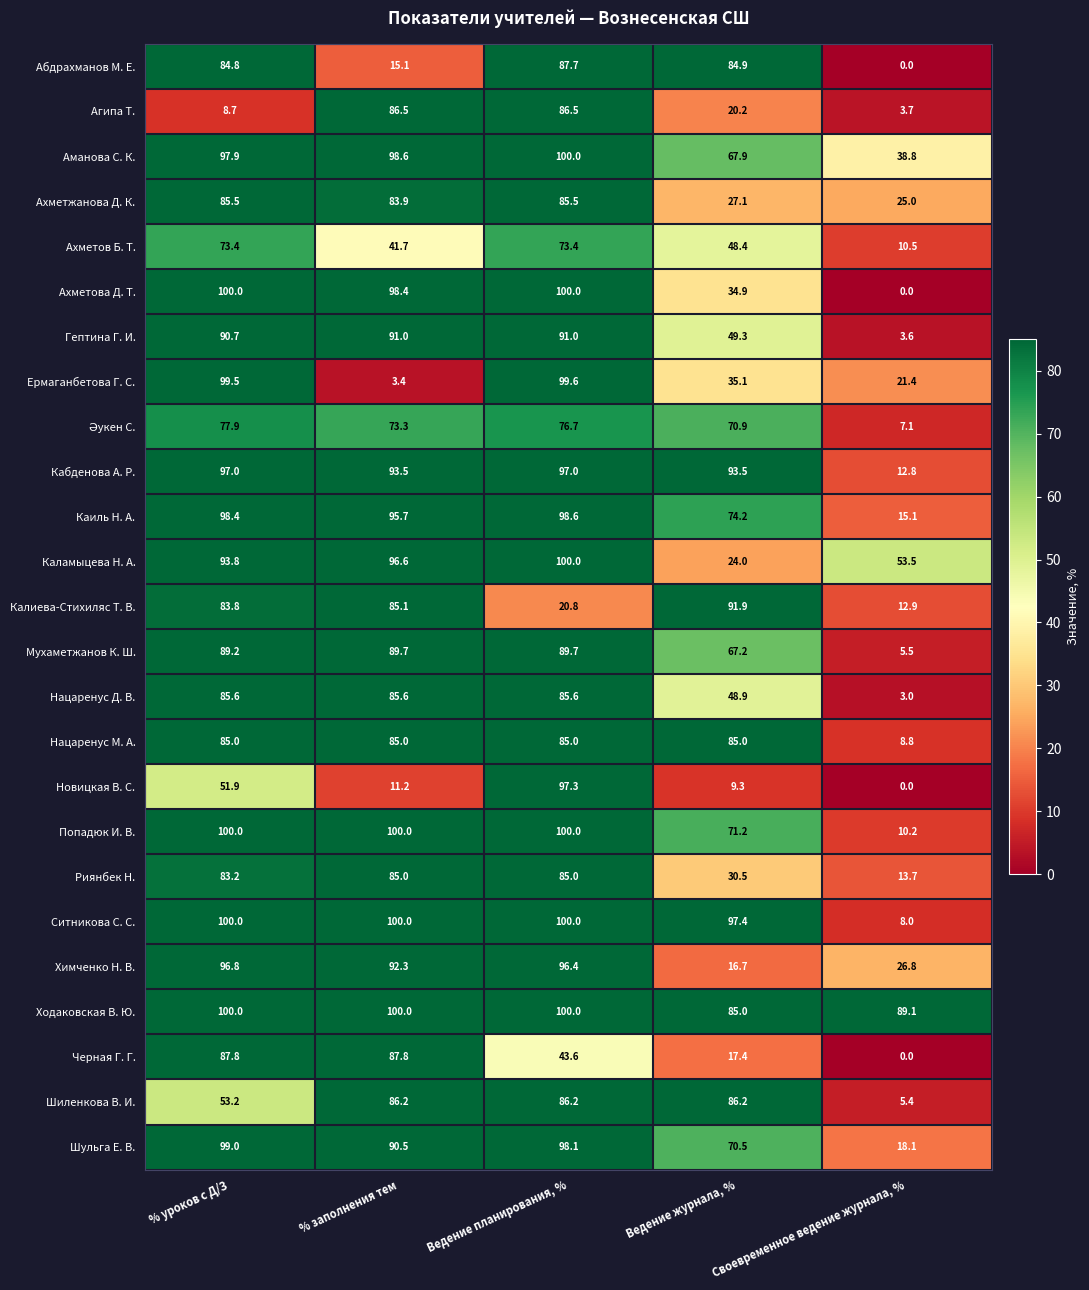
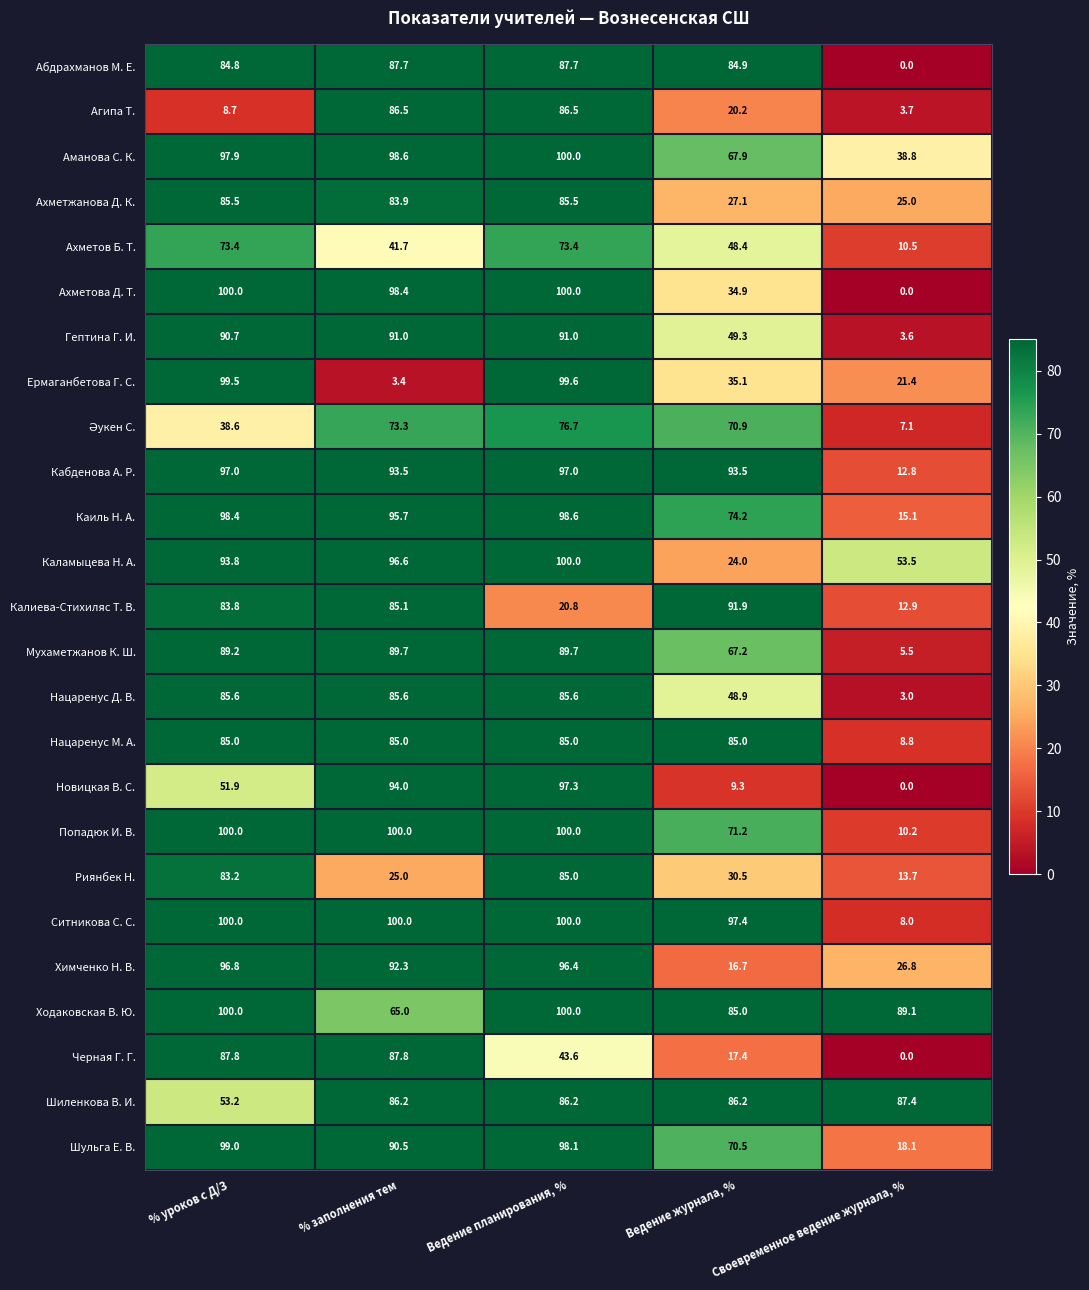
  {
    "Абдрахманов М. Е.": {
      "% уроков с Д/З": 84.8,
-     "% заполнения тем": 15.1,
+     "% заполнения тем": 87.7,
      "Ведение планирования, %": 87.7,
      "Ведение журнала, %": 84.9,
      "Своевременное ведение журнала, %": 0.0
    },
    "Агипа Т.": {
      "% уроков с Д/З": 8.7,
      "% заполнения тем": 86.5,
      "Ведение планирования, %": 86.5,
      "Ведение журнала, %": 20.2,
      "Своевременное ведение журнала, %": 3.7
    },
    "Аманова С. К.": {
      "% уроков с Д/З": 97.9,
      "% заполнения тем": 98.6,
      "Ведение планирования, %": 100.0,
      "Ведение журнала, %": 67.9,
      "Своевременное ведение журнала, %": 38.8
    },
    "Ахметжанова Д. К.": {
      "% уроков с Д/З": 85.5,
      "% заполнения тем": 83.9,
      "Ведение планирования, %": 85.5,
      "Ведение журнала, %": 27.1,
      "Своевременное ведение журнала, %": 25.0
    },
    "Ахметов Б. Т.": {
      "% уроков с Д/З": 73.4,
      "% заполнения тем": 41.7,
      "Ведение планирования, %": 73.4,
      "Ведение журнала, %": 48.4,
      "Своевременное ведение журнала, %": 10.5
    },
    "Ахметова Д. Т.": {
      "% уроков с Д/З": 100.0,
      "% заполнения тем": 98.4,
      "Ведение планирования, %": 100.0,
      "Ведение журнала, %": 34.9,
      "Своевременное ведение журнала, %": 0.0
    },
    "Гептина Г. И.": {
      "% уроков с Д/З": 90.7,
      "% заполнения тем": 91.0,
      "Ведение планирования, %": 91.0,
      "Ведение журнала, %": 49.3,
      "Своевременное ведение журнала, %": 3.6
    },
    "Ермаганбетова Г. С.": {
      "% уроков с Д/З": 99.5,
      "% заполнения тем": 3.4,
      "Ведение планирования, %": 99.6,
      "Ведение журнала, %": 35.1,
      "Своевременное ведение журнала, %": 21.4
    },
    "Әукен С.": {
-     "% уроков с Д/З": 77.9,
+     "% уроков с Д/З": 38.6,
      "% заполнения тем": 73.3,
      "Ведение планирования, %": 76.7,
      "Ведение журнала, %": 70.9,
      "Своевременное ведение журнала, %": 7.1
    },
    "Кабденова А. Р.": {
      "% уроков с Д/З": 97.0,
      "% заполнения тем": 93.5,
      "Ведение планирования, %": 97.0,
      "Ведение журнала, %": 93.5,
      "Своевременное ведение журнала, %": 12.8
    },
    "Каиль Н. А.": {
      "% уроков с Д/З": 98.4,
      "% заполнения тем": 95.7,
      "Ведение планирования, %": 98.6,
      "Ведение журнала, %": 74.2,
      "Своевременное ведение журнала, %": 15.1
    },
    "Каламыцева Н. А.": {
      "% уроков с Д/З": 93.8,
      "% заполнения тем": 96.6,
      "Ведение планирования, %": 100.0,
      "Ведение журнала, %": 24.0,
      "Своевременное ведение журнала, %": 53.5
    },
    "Калиева-Стихиляс Т. В.": {
      "% уроков с Д/З": 83.8,
      "% заполнения тем": 85.1,
      "Ведение планирования, %": 20.8,
      "Ведение журнала, %": 91.9,
      "Своевременное ведение журнала, %": 12.9
    },
    "Мухаметжанов К. Ш.": {
      "% уроков с Д/З": 89.2,
      "% заполнения тем": 89.7,
      "Ведение планирования, %": 89.7,
      "Ведение журнала, %": 67.2,
      "Своевременное ведение журнала, %": 5.5
    },
    "Нацаренус Д. В.": {
      "% уроков с Д/З": 85.6,
      "% заполнения тем": 85.6,
      "Ведение планирования, %": 85.6,
      "Ведение журнала, %": 48.9,
      "Своевременное ведение журнала, %": 3.0
    },
    "Нацаренус М. А.": {
      "% уроков с Д/З": 85.0,
      "% заполнения тем": 85.0,
      "Ведение планирования, %": 85.0,
      "Ведение журнала, %": 85.0,
      "Своевременное ведение журнала, %": 8.8
    },
    "Новицкая В. С.": {
      "% уроков с Д/З": 51.9,
-     "% заполнения тем": 11.2,
+     "% заполнения тем": 94.0,
      "Ведение планирования, %": 97.3,
      "Ведение журнала, %": 9.3,
      "Своевременное ведение журнала, %": 0.0
    },
    "Попадюк И. В.": {
      "% уроков с Д/З": 100.0,
      "% заполнения тем": 100.0,
      "Ведение планирования, %": 100.0,
      "Ведение журнала, %": 71.2,
      "Своевременное ведение журнала, %": 10.2
    },
    "Риянбек Н.": {
      "% уроков с Д/З": 83.2,
-     "% заполнения тем": 85.0,
+     "% заполнения тем": 25.0,
      "Ведение планирования, %": 85.0,
      "Ведение журнала, %": 30.5,
      "Своевременное ведение журнала, %": 13.7
    },
    "Ситникова С. С.": {
      "% уроков с Д/З": 100.0,
      "% заполнения тем": 100.0,
      "Ведение планирования, %": 100.0,
      "Ведение журнала, %": 97.4,
      "Своевременное ведение журнала, %": 8.0
    },
    "Химченко Н. В.": {
      "% уроков с Д/З": 96.8,
      "% заполнения тем": 92.3,
      "Ведение планирования, %": 96.4,
      "Ведение журнала, %": 16.7,
      "Своевременное ведение журнала, %": 26.8
    },
    "Ходаковская В. Ю.": {
      "% уроков с Д/З": 100.0,
-     "% заполнения тем": 100.0,
+     "% заполнения тем": 65.0,
      "Ведение планирования, %": 100.0,
      "Ведение журнала, %": 85.0,
      "Своевременное ведение журнала, %": 89.1
    },
    "Черная Г. Г.": {
      "% уроков с Д/З": 87.8,
      "% заполнения тем": 87.8,
      "Ведение планирования, %": 43.6,
      "Ведение журнала, %": 17.4,
      "Своевременное ведение журнала, %": 0.0
    },
    "Шиленкова В. И.": {
      "% уроков с Д/З": 53.2,
      "% заполнения тем": 86.2,
      "Ведение планирования, %": 86.2,
      "Ведение журнала, %": 86.2,
-     "Своевременное ведение журнала, %": 5.4
+     "Своевременное ведение журнала, %": 87.4
    },
    "Шульга Е. В.": {
      "% уроков с Д/З": 99.0,
      "% заполнения тем": 90.5,
      "Ведение планирования, %": 98.1,
      "Ведение журнала, %": 70.5,
      "Своевременное ведение журнала, %": 18.1
    }
  }
